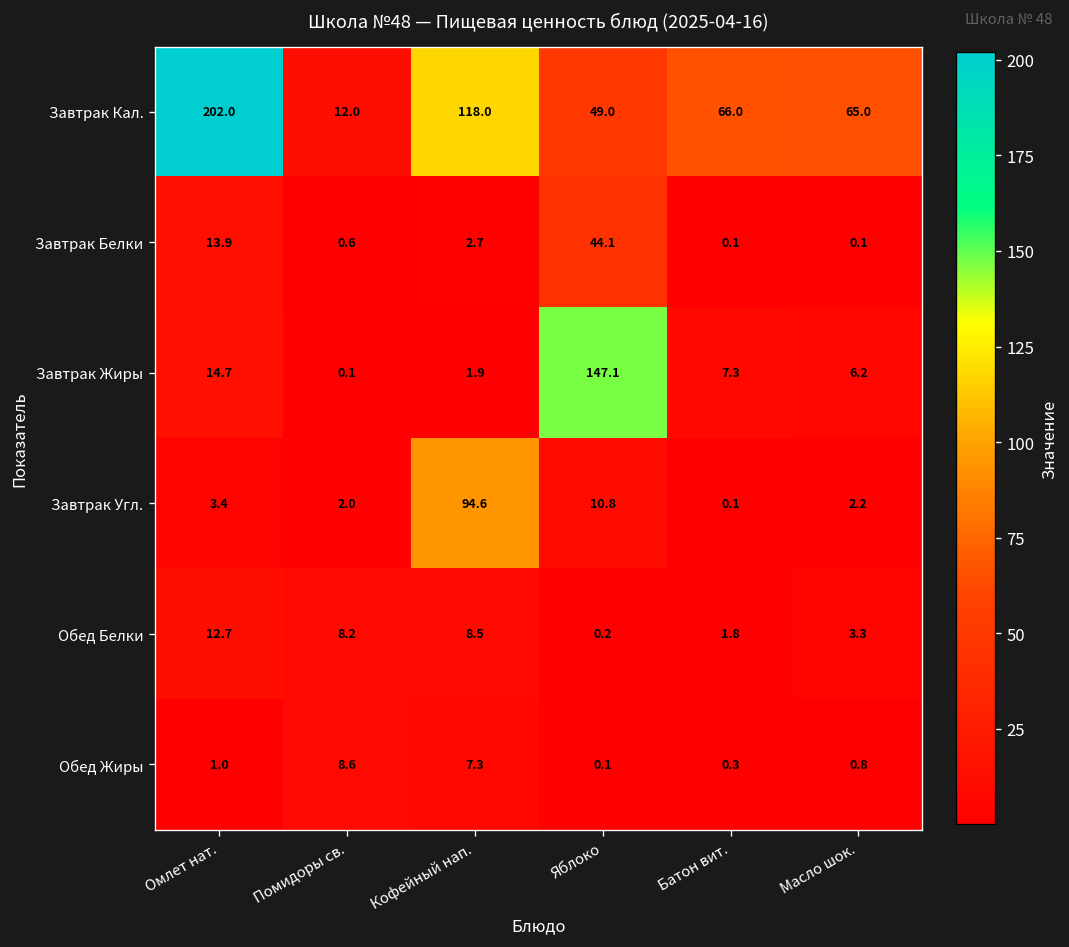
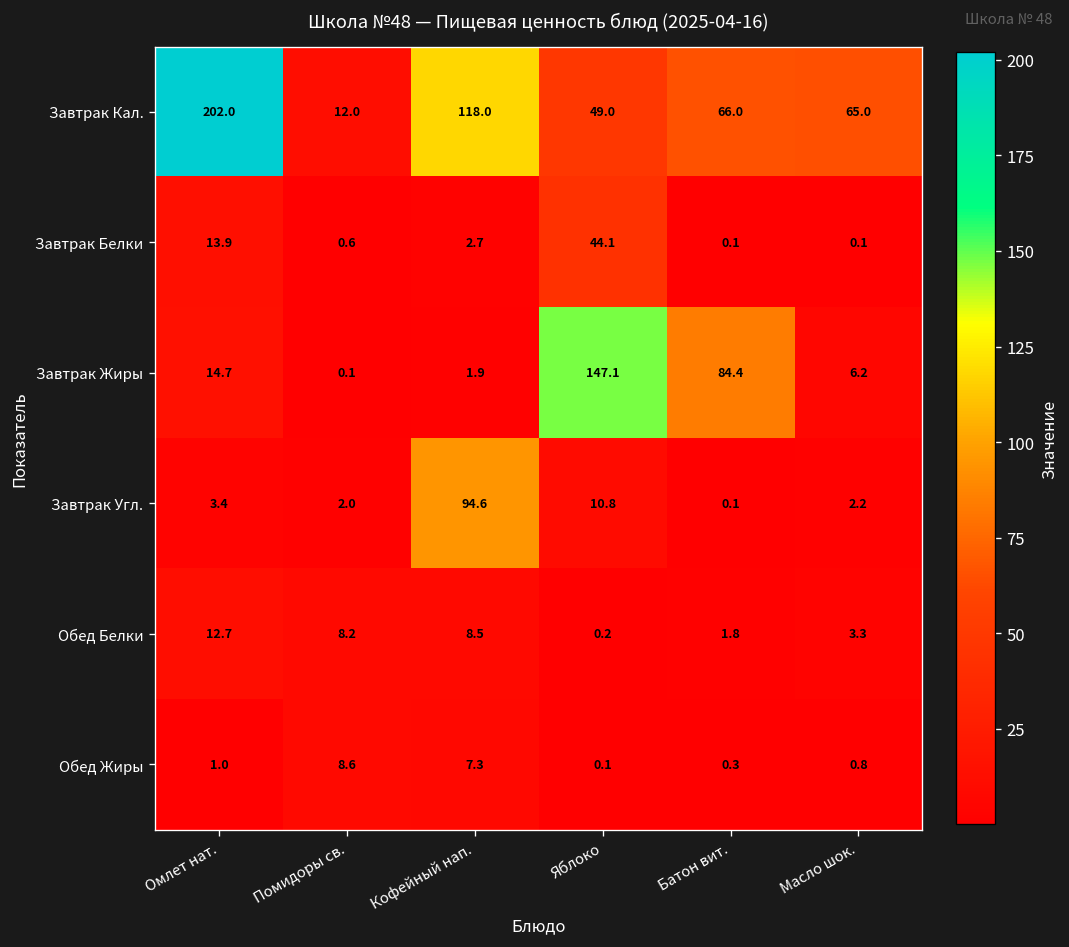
  {
    "Завтрак Кал.": {
      "Омлет нат.": 202.0,
      "Помидоры св.": 12.0,
      "Кофейный нап.": 118.0,
      "Яблоко": 49.0,
      "Батон вит.": 66.0,
      "Масло шок.": 65.0
    },
    "Завтрак Белки": {
      "Омлет нат.": 13.9,
      "Помидоры св.": 0.6,
      "Кофейный нап.": 2.7,
      "Яблоко": 44.1,
      "Батон вит.": 0.1,
      "Масло шок.": 0.1
    },
    "Завтрак Жиры": {
      "Омлет нат.": 14.7,
      "Помидоры св.": 0.1,
      "Кофейный нап.": 1.9,
      "Яблоко": 147.1,
-     "Батон вит.": 7.3,
+     "Батон вит.": 84.4,
      "Масло шок.": 6.2
    },
    "Завтрак Угл.": {
      "Омлет нат.": 3.4,
      "Помидоры св.": 2.0,
      "Кофейный нап.": 94.6,
      "Яблоко": 10.8,
      "Батон вит.": 0.1,
      "Масло шок.": 2.2
    },
    "Обед Белки": {
      "Омлет нат.": 12.7,
      "Помидоры св.": 8.2,
      "Кофейный нап.": 8.5,
      "Яблоко": 0.2,
      "Батон вит.": 1.8,
      "Масло шок.": 3.3
    },
    "Обед Жиры": {
      "Омлет нат.": 1.0,
      "Помидоры св.": 8.6,
      "Кофейный нап.": 7.3,
      "Яблоко": 0.1,
      "Батон вит.": 0.3,
      "Масло шок.": 0.8
    }
  }
